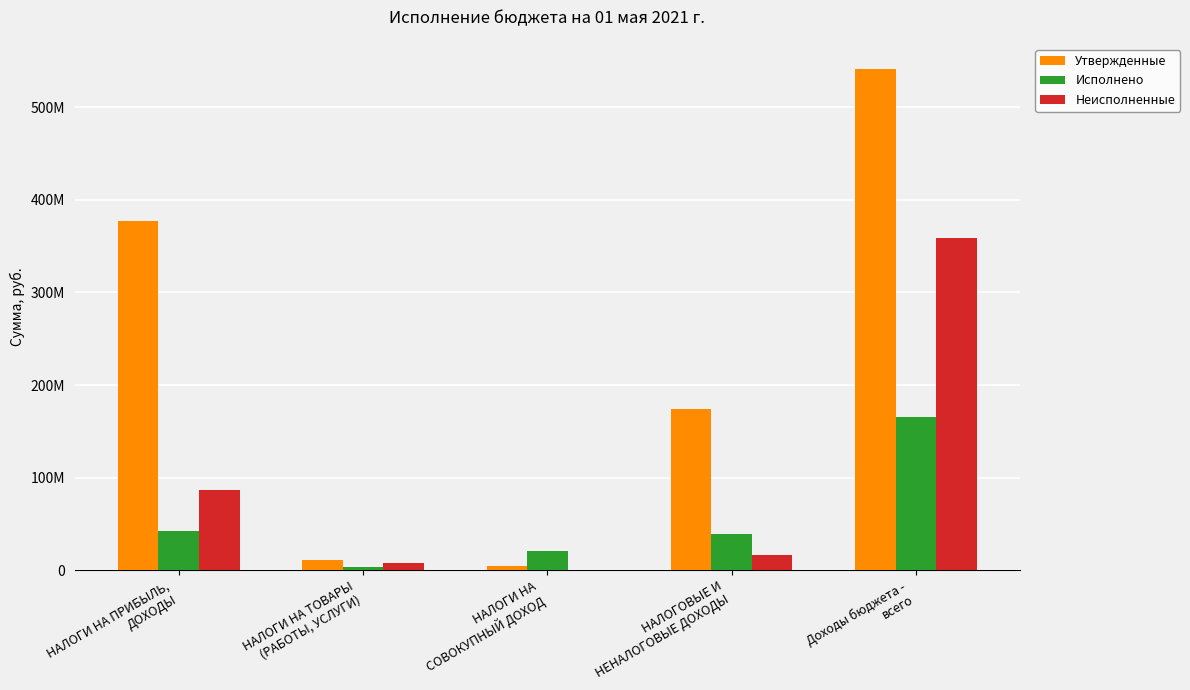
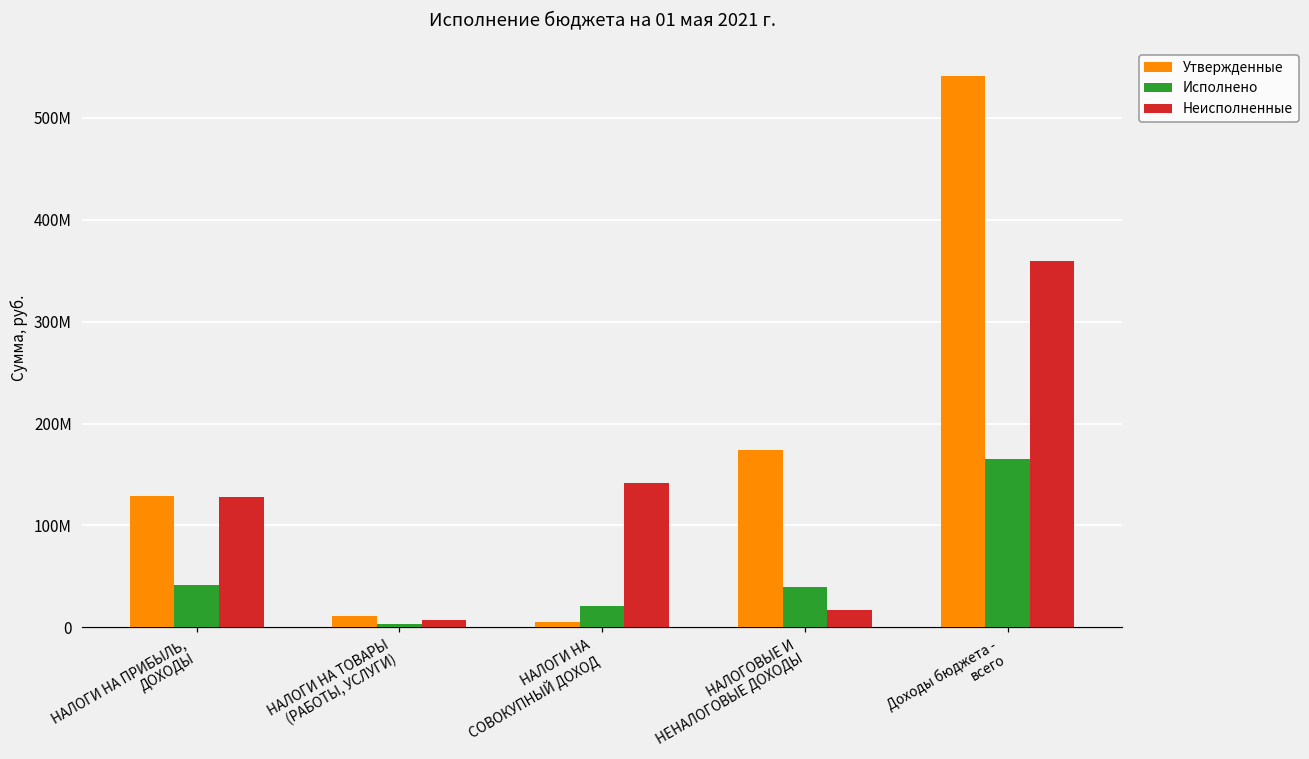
  {
    "Утвержденные": {
-     "НАЛОГИ НА ПРИБЫЛЬ, ДОХОДЫ": 380000000,
+     "НАЛОГИ НА ПРИБЫЛЬ, ДОХОДЫ": 130000000,
      "НАЛОГИ НА ТОВАРЫ (РАБОТЫ, УСЛУГИ)": 10000000,
      "НАЛОГИ НА СОВОКУПНЫЙ ДОХОД": 0,
      "НАЛОГОВЫЕ И НЕНАЛОГОВЫЕ ДОХОДЫ": 170000000,
      "Доходы бюджета - всего": 540000000
    },
    "Исполнено": {
      "НАЛОГИ НА ПРИБЫЛЬ, ДОХОДЫ": 40000000,
      "НАЛОГИ НА ТОВАРЫ (РАБОТЫ, УСЛУГИ)": 0,
      "НАЛОГИ НА СОВОКУПНЫЙ ДОХОД": 20000000,
      "НАЛОГОВЫЕ И НЕНАЛОГОВЫЕ ДОХОДЫ": 40000000,
      "Доходы бюджета - всего": 170000000
    },
    "Неисполненные": {
-     "НАЛОГИ НА ПРИБЫЛЬ, ДОХОДЫ": 90000000,
+     "НАЛОГИ НА ПРИБЫЛЬ, ДОХОДЫ": 130000000,
      "НАЛОГИ НА ТОВАРЫ (РАБОТЫ, УСЛУГИ)": 10000000,
-     "НАЛОГИ НА СОВОКУПНЫЙ ДОХОД": 0,
+     "НАЛОГИ НА СОВОКУПНЫЙ ДОХОД": 140000000,
      "НАЛОГОВЫЕ И НЕНАЛОГОВЫЕ ДОХОДЫ": 20000000,
      "Доходы бюджета - всего": 360000000
    }
  }
